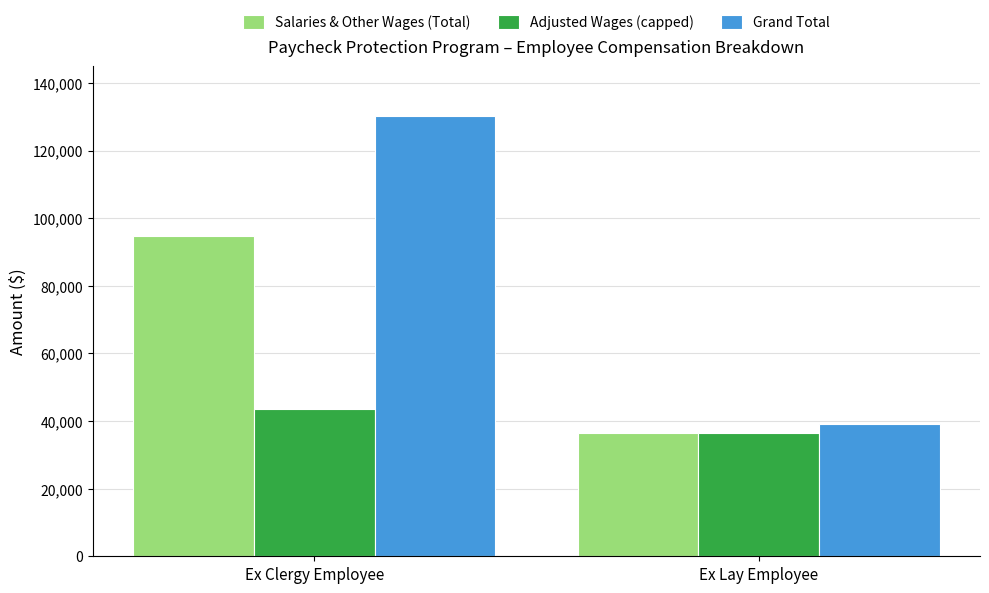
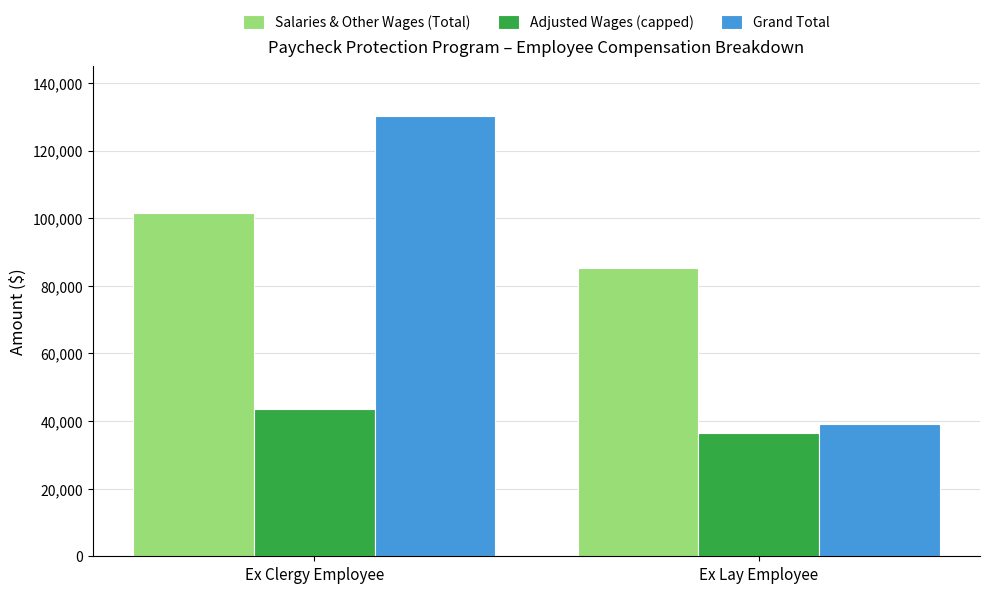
  {
    "Salaries & Other Wages (Total)": {
-     "Ex Clergy Employee": "95,000",
-     "Ex Lay Employee": "37,000"
+     "Ex Clergy Employee": "102,000",
+     "Ex Lay Employee": "85,000"
    },
    "Adjusted Wages (capped)": {
      "Ex Clergy Employee": "44,000",
      "Ex Lay Employee": "37,000"
    },
    "Grand Total": {
      "Ex Clergy Employee": "130,000",
      "Ex Lay Employee": "39,000"
    }
  }
